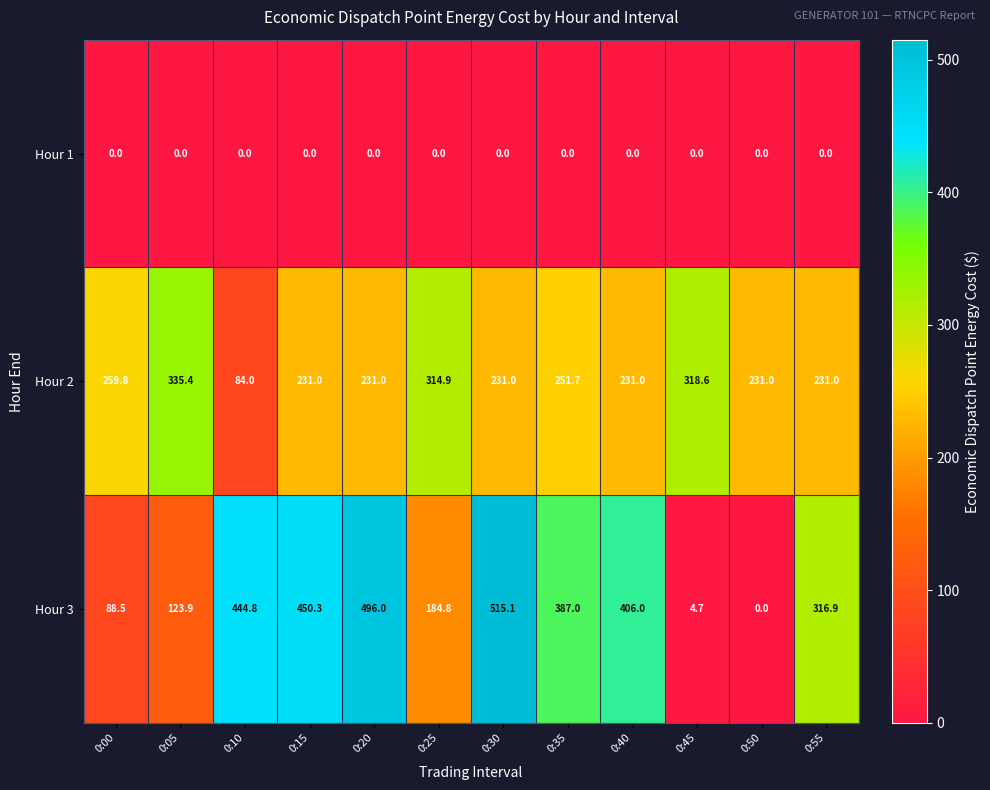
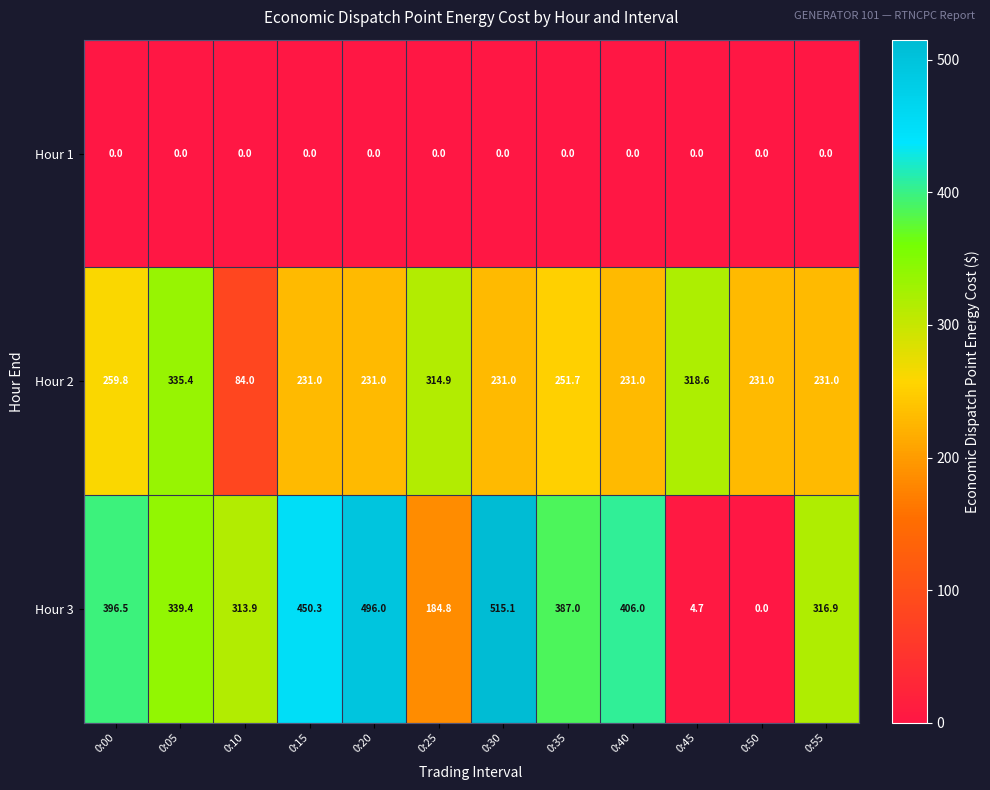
  {
    "Hour 1": {
      "0:00": 0.0,
      "0:05": 0.0,
      "0:10": 0.0,
      "0:15": 0.0,
      "0:20": 0.0,
      "0:25": 0.0,
      "0:30": 0.0,
      "0:35": 0.0,
      "0:40": 0.0,
      "0:45": 0.0,
      "0:50": 0.0,
      "0:55": 0.0
    },
    "Hour 2": {
      "0:00": 259.8,
      "0:05": 335.4,
      "0:10": 84.0,
      "0:15": 231.0,
      "0:20": 231.0,
      "0:25": 314.9,
      "0:30": 231.0,
      "0:35": 251.7,
      "0:40": 231.0,
      "0:45": 318.6,
      "0:50": 231.0,
      "0:55": 231.0
    },
    "Hour 3": {
-     "0:00": 88.5,
-     "0:05": 123.9,
-     "0:10": 444.8,
+     "0:00": 396.5,
+     "0:05": 339.4,
+     "0:10": 313.9,
      "0:15": 450.3,
      "0:20": 496.0,
      "0:25": 184.8,
      "0:30": 515.1,
      "0:35": 387.0,
      "0:40": 406.0,
      "0:45": 4.7,
      "0:50": 0.0,
      "0:55": 316.9
    }
  }
